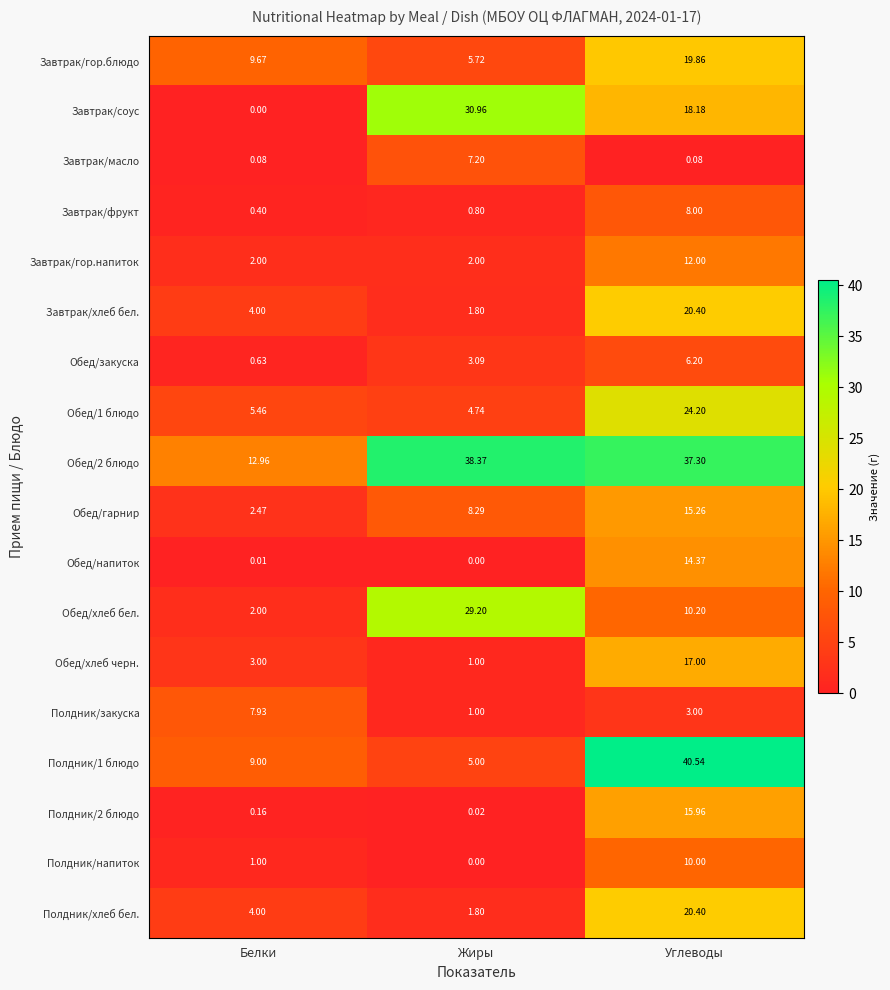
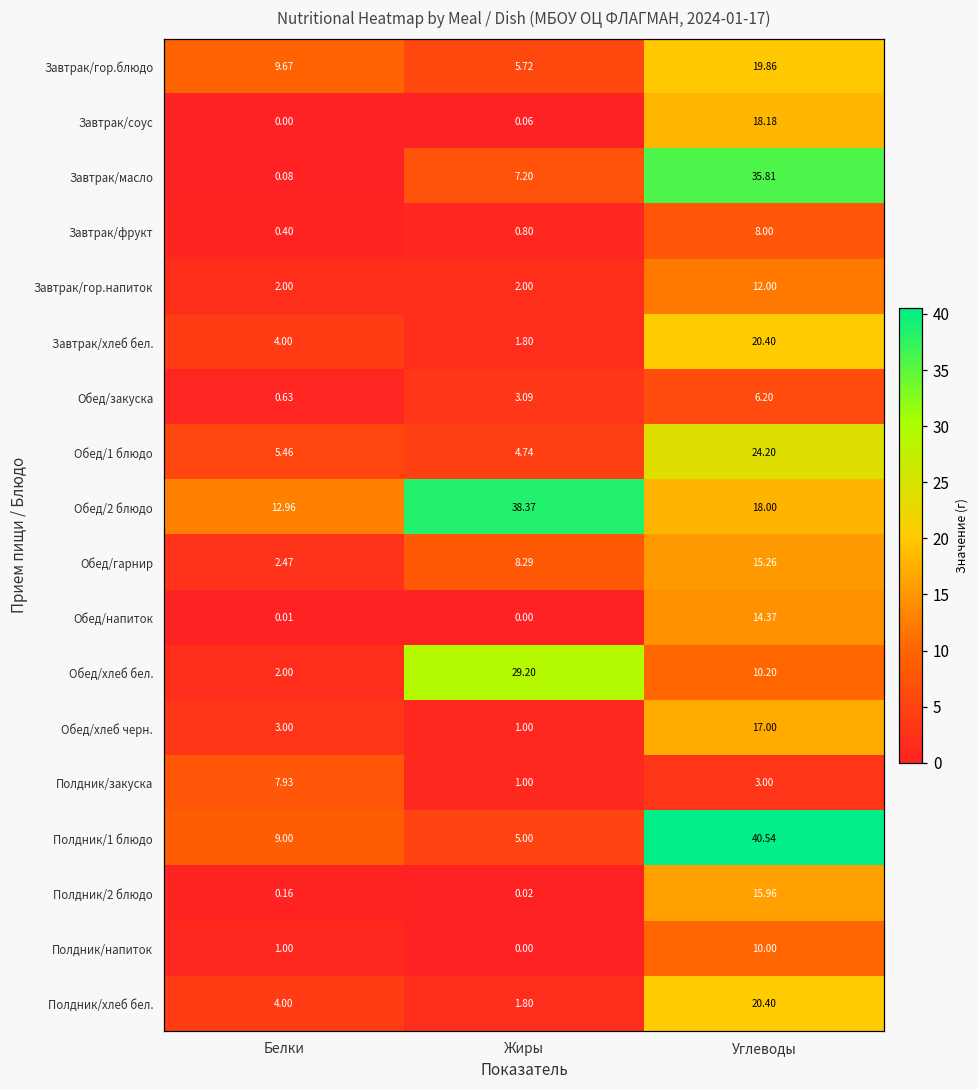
  {
    "Завтрак/гор.блюдо": {
      "Белки": 9.67,
      "Жиры": 5.72,
      "Углеводы": 19.86
    },
    "Завтрак/соус": {
      "Белки": 0.00,
-     "Жиры": 30.96,
+     "Жиры": 0.06,
      "Углеводы": 18.18
    },
    "Завтрак/масло": {
      "Белки": 0.08,
      "Жиры": 7.20,
-     "Углеводы": 0.08
+     "Углеводы": 35.81
    },
    "Завтрак/фрукт": {
      "Белки": 0.40,
      "Жиры": 0.80,
      "Углеводы": 8.00
    },
    "Завтрак/гор.напиток": {
      "Белки": 2.00,
      "Жиры": 2.00,
      "Углеводы": 12.00
    },
    "Завтрак/хлеб бел.": {
      "Белки": 4.00,
      "Жиры": 1.80,
      "Углеводы": 20.40
    },
    "Обед/закуска": {
      "Белки": 0.63,
      "Жиры": 3.09,
      "Углеводы": 6.20
    },
    "Обед/1 блюдо": {
      "Белки": 5.46,
      "Жиры": 4.74,
      "Углеводы": 24.20
    },
    "Обед/2 блюдо": {
      "Белки": 12.96,
      "Жиры": 38.37,
-     "Углеводы": 37.30
+     "Углеводы": 18.00
    },
    "Обед/гарнир": {
      "Белки": 2.47,
      "Жиры": 8.29,
      "Углеводы": 15.26
    },
    "Обед/напиток": {
      "Белки": 0.01,
      "Жиры": 0.00,
      "Углеводы": 14.37
    },
    "Обед/хлеб бел.": {
      "Белки": 2.00,
      "Жиры": 29.20,
      "Углеводы": 10.20
    },
    "Обед/хлеб черн.": {
      "Белки": 3.00,
      "Жиры": 1.00,
      "Углеводы": 17.00
    },
    "Полдник/закуска": {
      "Белки": 7.93,
      "Жиры": 1.00,
      "Углеводы": 3.00
    },
    "Полдник/1 блюдо": {
      "Белки": 9.00,
      "Жиры": 5.00,
      "Углеводы": 40.54
    },
    "Полдник/2 блюдо": {
      "Белки": 0.16,
      "Жиры": 0.02,
      "Углеводы": 15.96
    },
    "Полдник/напиток": {
      "Белки": 1.00,
      "Жиры": 0.00,
      "Углеводы": 10.00
    },
    "Полдник/хлеб бел.": {
      "Белки": 4.00,
      "Жиры": 1.80,
      "Углеводы": 20.40
    }
  }
